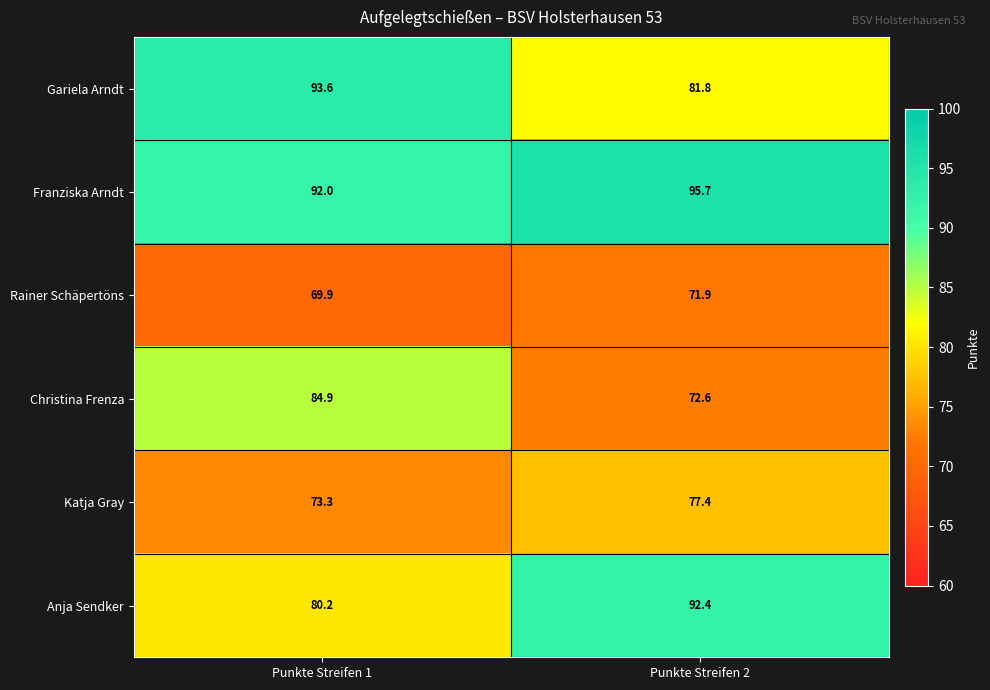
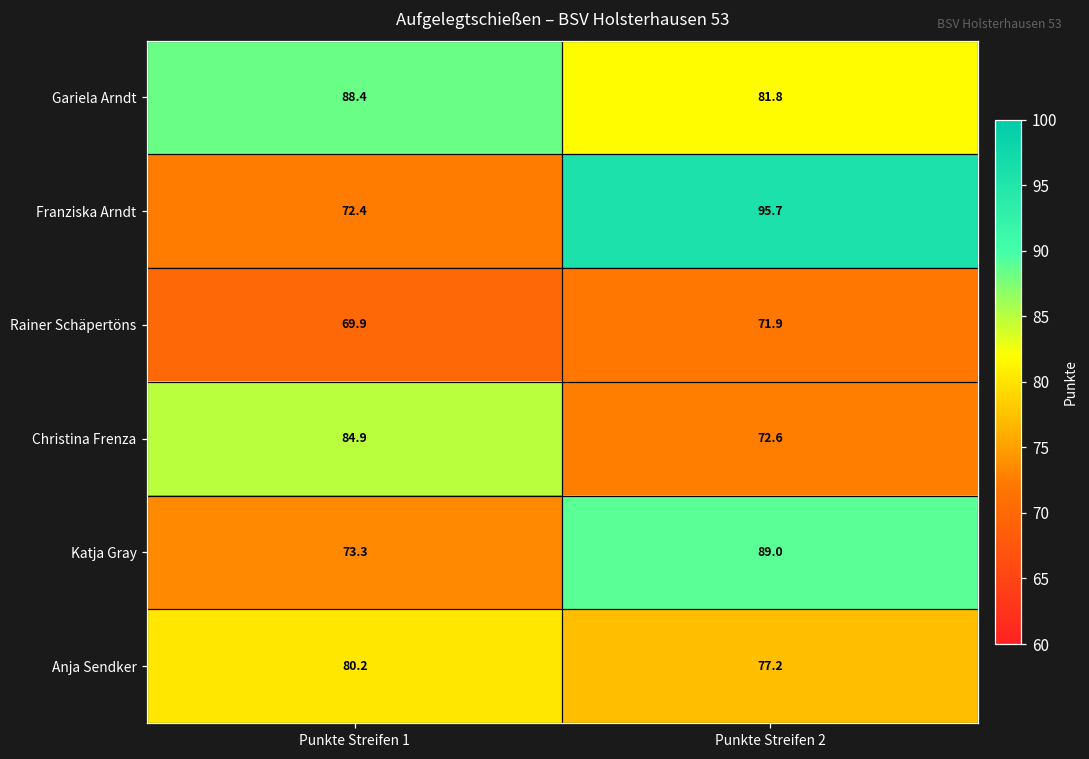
  {
    "Gariela Arndt": {
-     "Punkte Streifen 1": 93.6,
+     "Punkte Streifen 1": 88.4,
      "Punkte Streifen 2": 81.8
    },
    "Franziska Arndt": {
-     "Punkte Streifen 1": 92.0,
+     "Punkte Streifen 1": 72.4,
      "Punkte Streifen 2": 95.7
    },
    "Rainer Schäpertöns": {
      "Punkte Streifen 1": 69.9,
      "Punkte Streifen 2": 71.9
    },
    "Christina Frenza": {
      "Punkte Streifen 1": 84.9,
      "Punkte Streifen 2": 72.6
    },
    "Katja Gray": {
      "Punkte Streifen 1": 73.3,
-     "Punkte Streifen 2": 77.4
+     "Punkte Streifen 2": 89.0
    },
    "Anja Sendker": {
      "Punkte Streifen 1": 80.2,
-     "Punkte Streifen 2": 92.4
+     "Punkte Streifen 2": 77.2
    }
  }
